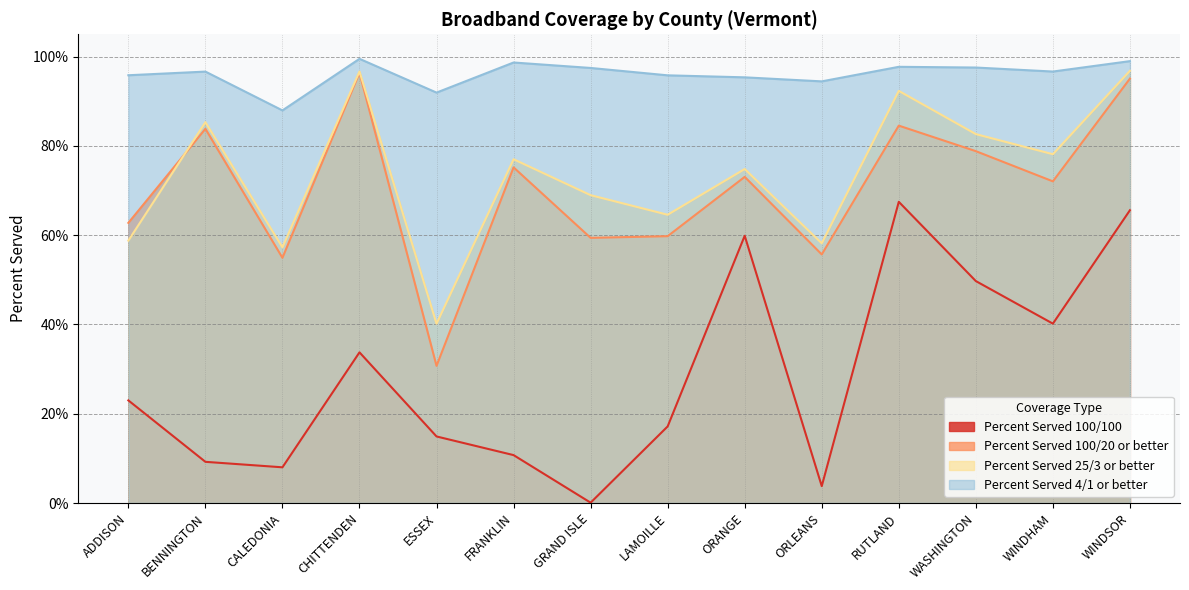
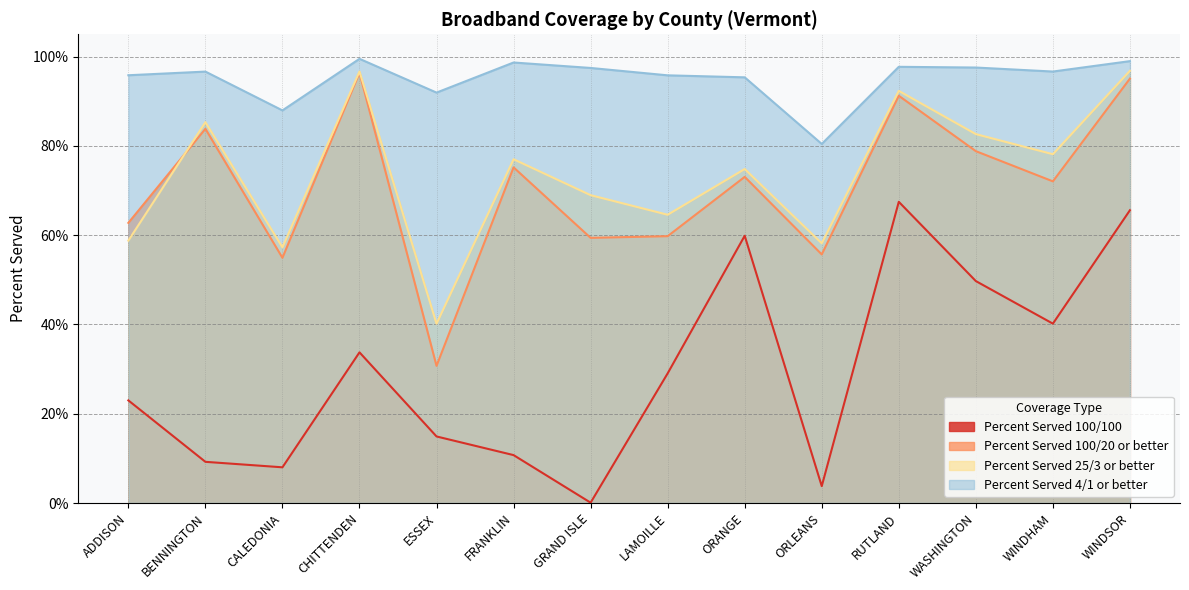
  {
    "Percent Served 100/100": {
      "ADDISON": "23%",
      "BENNINGTON": "9%",
      "CALEDONIA": "8%",
      "CHITTENDEN": "34%",
      "ESSEX": "15%",
      "FRANKLIN": "11%",
      "GRAND ISLE": "0%",
-     "LAMOILLE": "17%",
+     "LAMOILLE": "29%",
      "ORANGE": "60%",
      "ORLEANS": "4%",
      "RUTLAND": "67%",
      "WASHINGTON": "50%",
      "WINDHAM": "40%",
      "WINDSOR": "66%"
    },
    "Percent Served 100/20 or better": {
      "ADDISON": "63%",
      "BENNINGTON": "84%",
      "CALEDONIA": "55%",
      "ESSEX": "31%",
      "FRANKLIN": "75%",
      "GRAND ISLE": "59%",
      "LAMOILLE": "60%",
      "ORANGE": "73%",
      "ORLEANS": "56%",
-     "RUTLAND": "85%",
+     "RUTLAND": "91%",
      "WASHINGTON": "79%",
      "WINDHAM": "72%",
      "WINDSOR": "95%"
    },
    "Percent Served 25/3 or better": {
      "ADDISON": "59%",
      "BENNINGTON": "85%",
      "CALEDONIA": "57%",
      "ESSEX": "40%",
      "FRANKLIN": "77%",
      "GRAND ISLE": "69%",
      "LAMOILLE": "65%",
      "ORANGE": "75%",
      "ORLEANS": "58%",
      "RUTLAND": "92%",
      "WASHINGTON": "83%",
      "WINDHAM": "78%",
      "WINDSOR": "97%"
    },
    "Percent Served 4/1 or better": {
      "ADDISON": "96%",
      "BENNINGTON": "97%",
      "CALEDONIA": "88%",
      "CHITTENDEN": "100%",
      "ESSEX": "92%",
      "FRANKLIN": "99%",
      "GRAND ISLE": "97%",
      "LAMOILLE": "96%",
      "ORANGE": "95%",
-     "ORLEANS": "94%",
+     "ORLEANS": "80%",
      "RUTLAND": "98%",
      "WASHINGTON": "98%",
      "WINDHAM": "97%",
      "WINDSOR": "99%"
    }
  }
